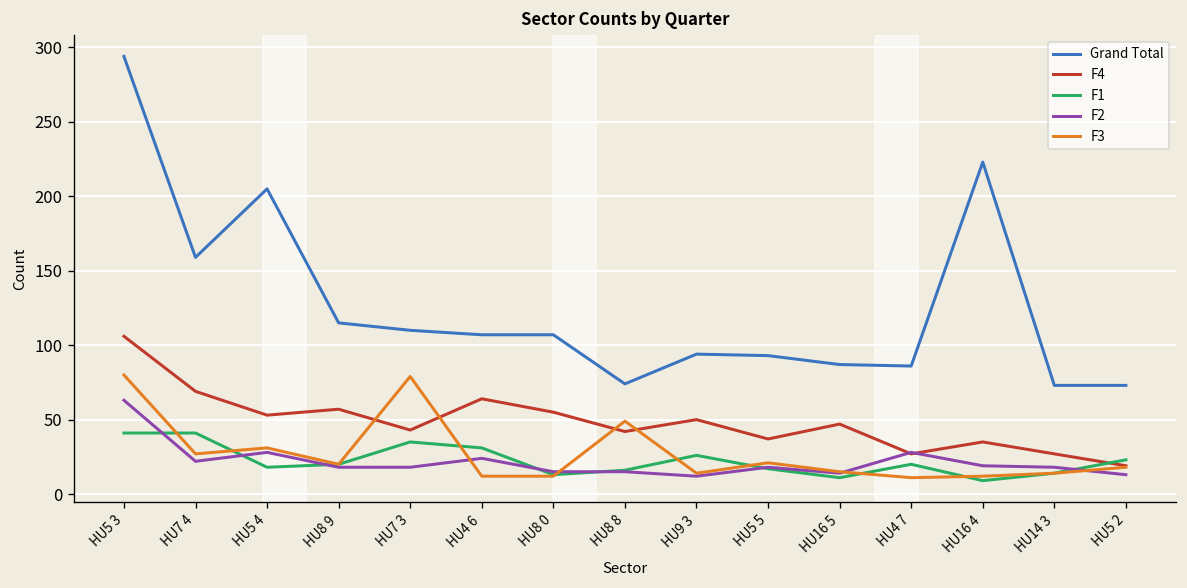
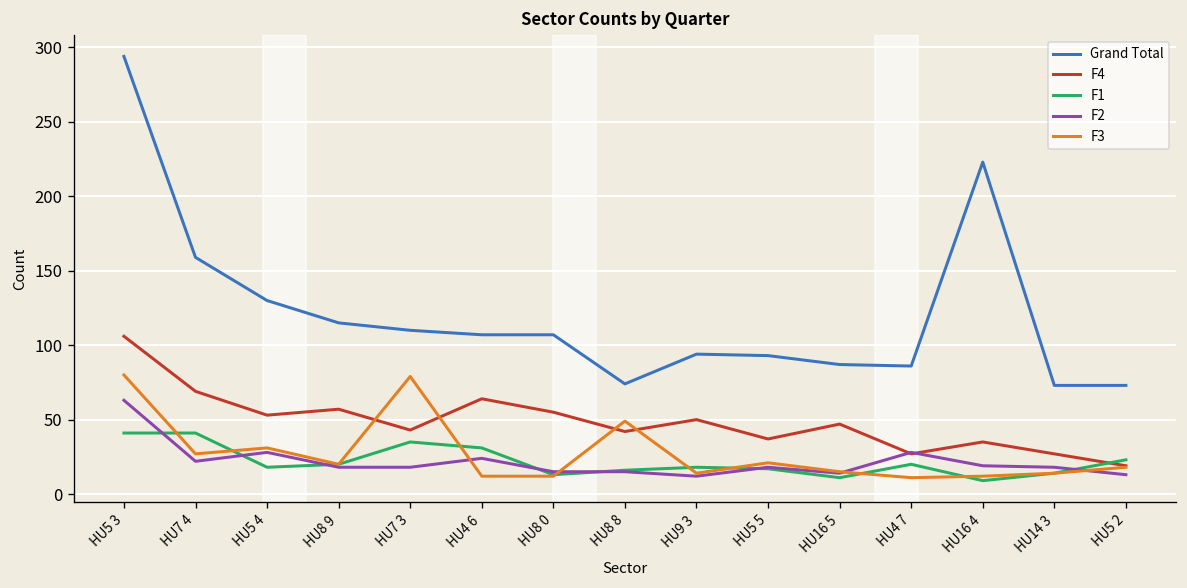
  {
    "Grand Total": {
      "HU5 3": 294,
      "HU7 4": 159,
-     "HU5 4": 205,
+     "HU5 4": 130,
      "HU8 9": 115,
      "HU7 3": 110,
      "HU4 6": 107,
      "HU8 0": 107,
      "HU8 8": 74,
      "HU9 3": 94,
      "HU5 5": 93,
      "HU16 5": 87,
      "HU4 7": 86,
      "HU16 4": 223,
      "HU14 3": 73,
      "HU5 2": 73
    },
    "F4": {
      "HU5 3": 106,
      "HU7 4": 69,
      "HU5 4": 53,
      "HU8 9": 57,
      "HU7 3": 43,
      "HU4 6": 64,
      "HU8 0": 55,
      "HU8 8": 42,
      "HU9 3": 50,
      "HU5 5": 37,
      "HU16 5": 47,
      "HU16 4": 35,
      "HU14 3": 27
    },
    "F1": {
      "HU5 3": 41,
      "HU7 4": 41,
      "HU5 4": 18,
      "HU7 3": 35,
      "HU4 6": 31,
-     "HU9 3": 26,
+     "HU9 3": 18,
      "HU16 5": 11,
      "HU4 7": 20,
      "HU16 4": 9,
      "HU5 2": 23
    },
    "F2": {
      "HU5 3": 63,
      "HU7 4": 22,
      "HU5 4": 28,
      "HU7 3": 18,
      "HU4 6": 24,
      "HU16 4": 19,
      "HU14 3": 18,
      "HU5 2": 13
    },
    "F3": {
      "HU5 3": 80,
      "HU7 4": 27,
      "HU5 4": 31,
      "HU7 3": 79,
      "HU4 6": 12,
      "HU8 8": 49,
      "HU5 5": 21,
      "HU4 7": 11,
      "HU16 4": 12
    }
  }
